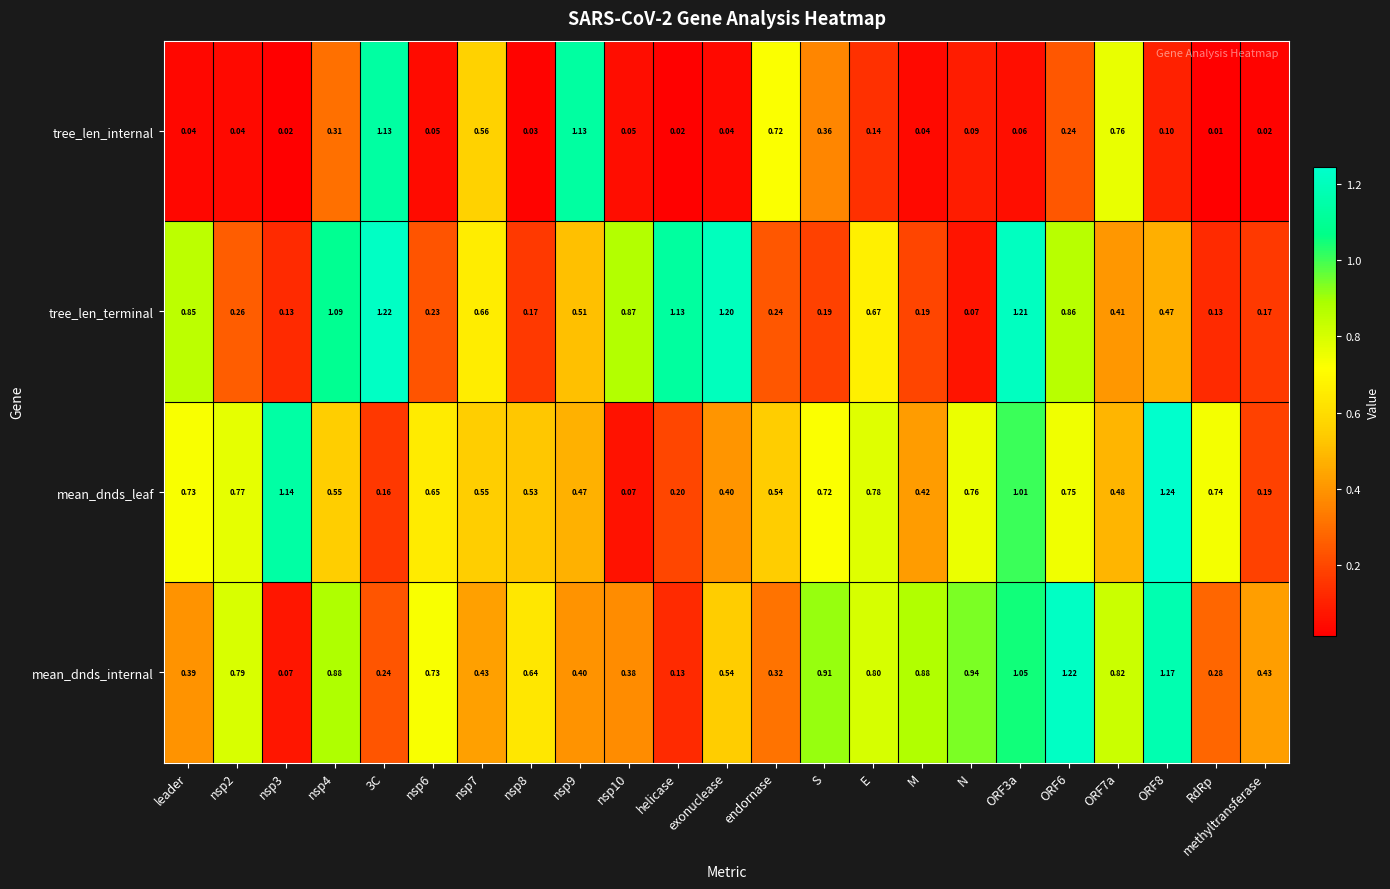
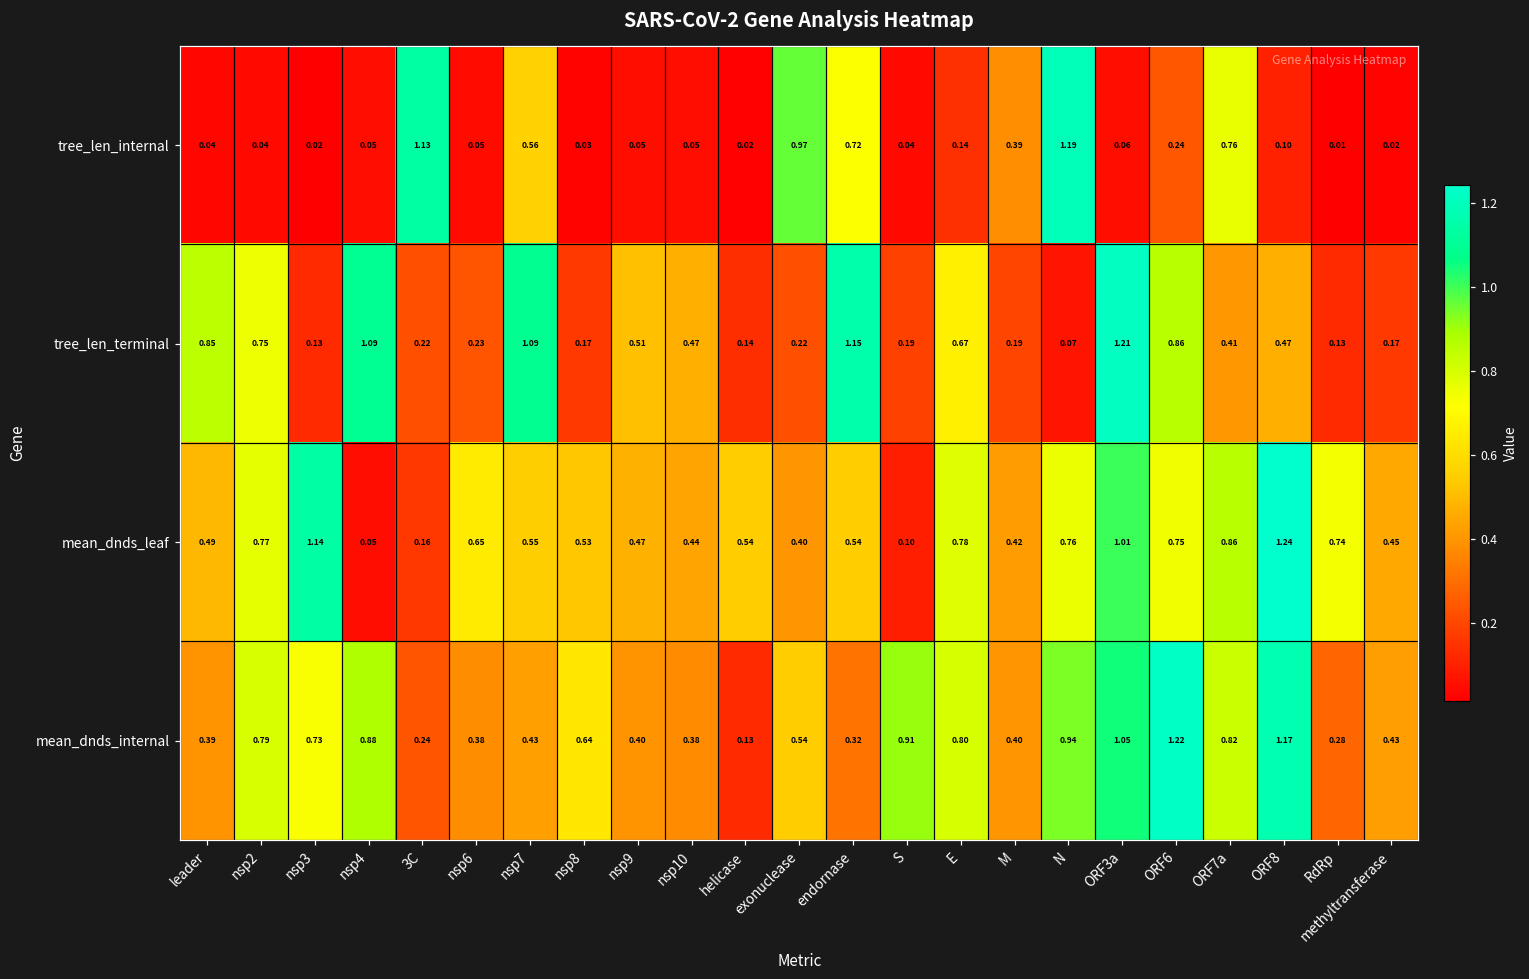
  {
    "tree_len_internal": {
      "leader": 0.04,
      "nsp2": 0.04,
      "nsp3": 0.02,
-     "nsp4": 0.31,
+     "nsp4": 0.05,
      "3C": 1.13,
      "nsp6": 0.05,
      "nsp7": 0.56,
      "nsp8": 0.03,
-     "nsp9": 1.13,
+     "nsp9": 0.05,
      "nsp10": 0.05,
      "helicase": 0.02,
-     "exonuclease": 0.04,
+     "exonuclease": 0.97,
      "endornase": 0.72,
-     "S": 0.36,
+     "S": 0.04,
      "E": 0.14,
-     "M": 0.04,
-     "N": 0.09,
+     "M": 0.39,
+     "N": 1.19,
      "ORF3a": 0.06,
      "ORF6": 0.24,
      "ORF7a": 0.76,
      "ORF8": 0.10,
      "methyltransferase": 0.02
    },
    "tree_len_terminal": {
      "leader": 0.85,
-     "nsp2": 0.26,
+     "nsp2": 0.75,
      "nsp3": 0.13,
      "nsp4": 1.09,
-     "3C": 1.22,
+     "3C": 0.22,
      "nsp6": 0.23,
-     "nsp7": 0.66,
+     "nsp7": 1.09,
      "nsp8": 0.17,
      "nsp9": 0.51,
-     "nsp10": 0.87,
-     "helicase": 1.13,
-     "exonuclease": 1.20,
-     "endornase": 0.24,
+     "nsp10": 0.47,
+     "helicase": 0.14,
+     "exonuclease": 0.22,
+     "endornase": 1.15,
      "S": 0.19,
      "E": 0.67,
      "M": 0.19,
      "N": 0.07,
      "ORF3a": 1.21,
      "ORF6": 0.86,
      "ORF7a": 0.41,
      "ORF8": 0.47,
      "RdRp": 0.13,
      "methyltransferase": 0.17
    },
    "mean_dnds_leaf": {
-     "leader": 0.73,
+     "leader": 0.49,
      "nsp2": 0.77,
      "nsp3": 1.14,
-     "nsp4": 0.55,
+     "nsp4": 0.05,
      "3C": 0.16,
      "nsp6": 0.65,
      "nsp7": 0.55,
      "nsp8": 0.53,
      "nsp9": 0.47,
-     "nsp10": 0.07,
-     "helicase": 0.20,
+     "nsp10": 0.44,
+     "helicase": 0.54,
      "exonuclease": 0.40,
      "endornase": 0.54,
-     "S": 0.72,
+     "S": 0.10,
      "E": 0.78,
      "M": 0.42,
      "N": 0.76,
      "ORF3a": 1.01,
      "ORF6": 0.75,
-     "ORF7a": 0.48,
+     "ORF7a": 0.86,
      "ORF8": 1.24,
      "RdRp": 0.74,
-     "methyltransferase": 0.19
+     "methyltransferase": 0.45
    },
    "mean_dnds_internal": {
      "leader": 0.39,
      "nsp2": 0.79,
-     "nsp3": 0.07,
+     "nsp3": 0.73,
      "nsp4": 0.88,
      "3C": 0.24,
-     "nsp6": 0.73,
+     "nsp6": 0.38,
      "nsp7": 0.43,
      "nsp8": 0.64,
      "nsp9": 0.40,
      "nsp10": 0.38,
      "helicase": 0.13,
      "exonuclease": 0.54,
      "endornase": 0.32,
      "S": 0.91,
      "E": 0.80,
-     "M": 0.88,
+     "M": 0.40,
      "N": 0.94,
      "ORF3a": 1.05,
      "ORF6": 1.22,
      "ORF7a": 0.82,
      "ORF8": 1.17,
      "RdRp": 0.28,
      "methyltransferase": 0.43
    }
  }
